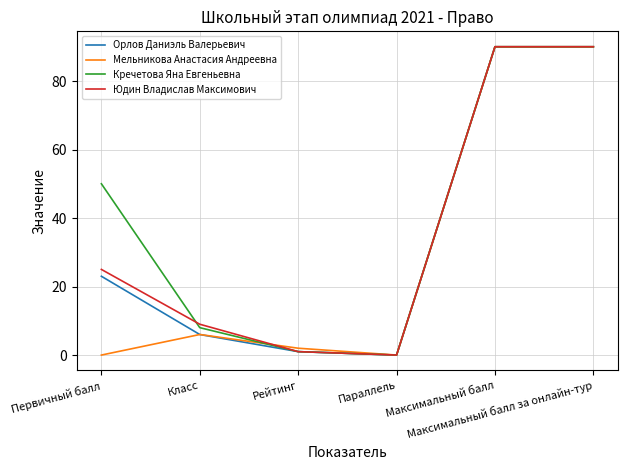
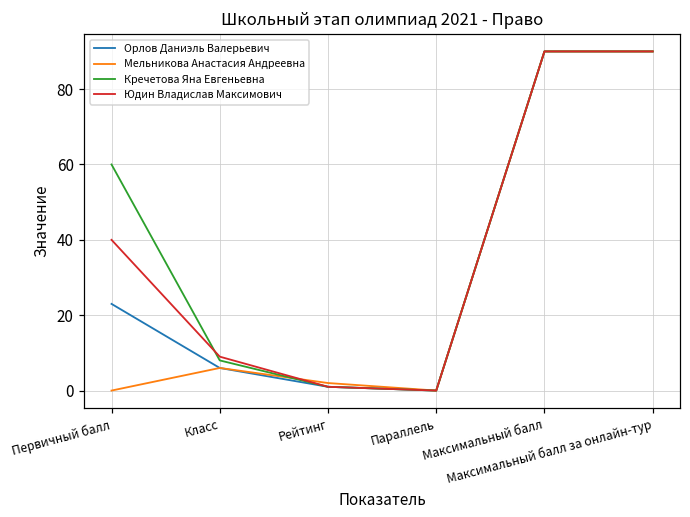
  {
    "Орлов Даниэль Валерьевич": {
      "Первичный балл": 23
    },
    "Мельникова Анастасия Андреевна": {
      "Первичный балл": 0,
      "Рейтинг": 2
    },
    "Кречетова Яна Евгеньевна": {
-     "Первичный балл": 50,
+     "Первичный балл": 60,
      "Класс": 8
    },
    "Юдин Владислав Максимович": {
-     "Первичный балл": 25,
+     "Первичный балл": 40,
      "Класс": 9
    }
  }
